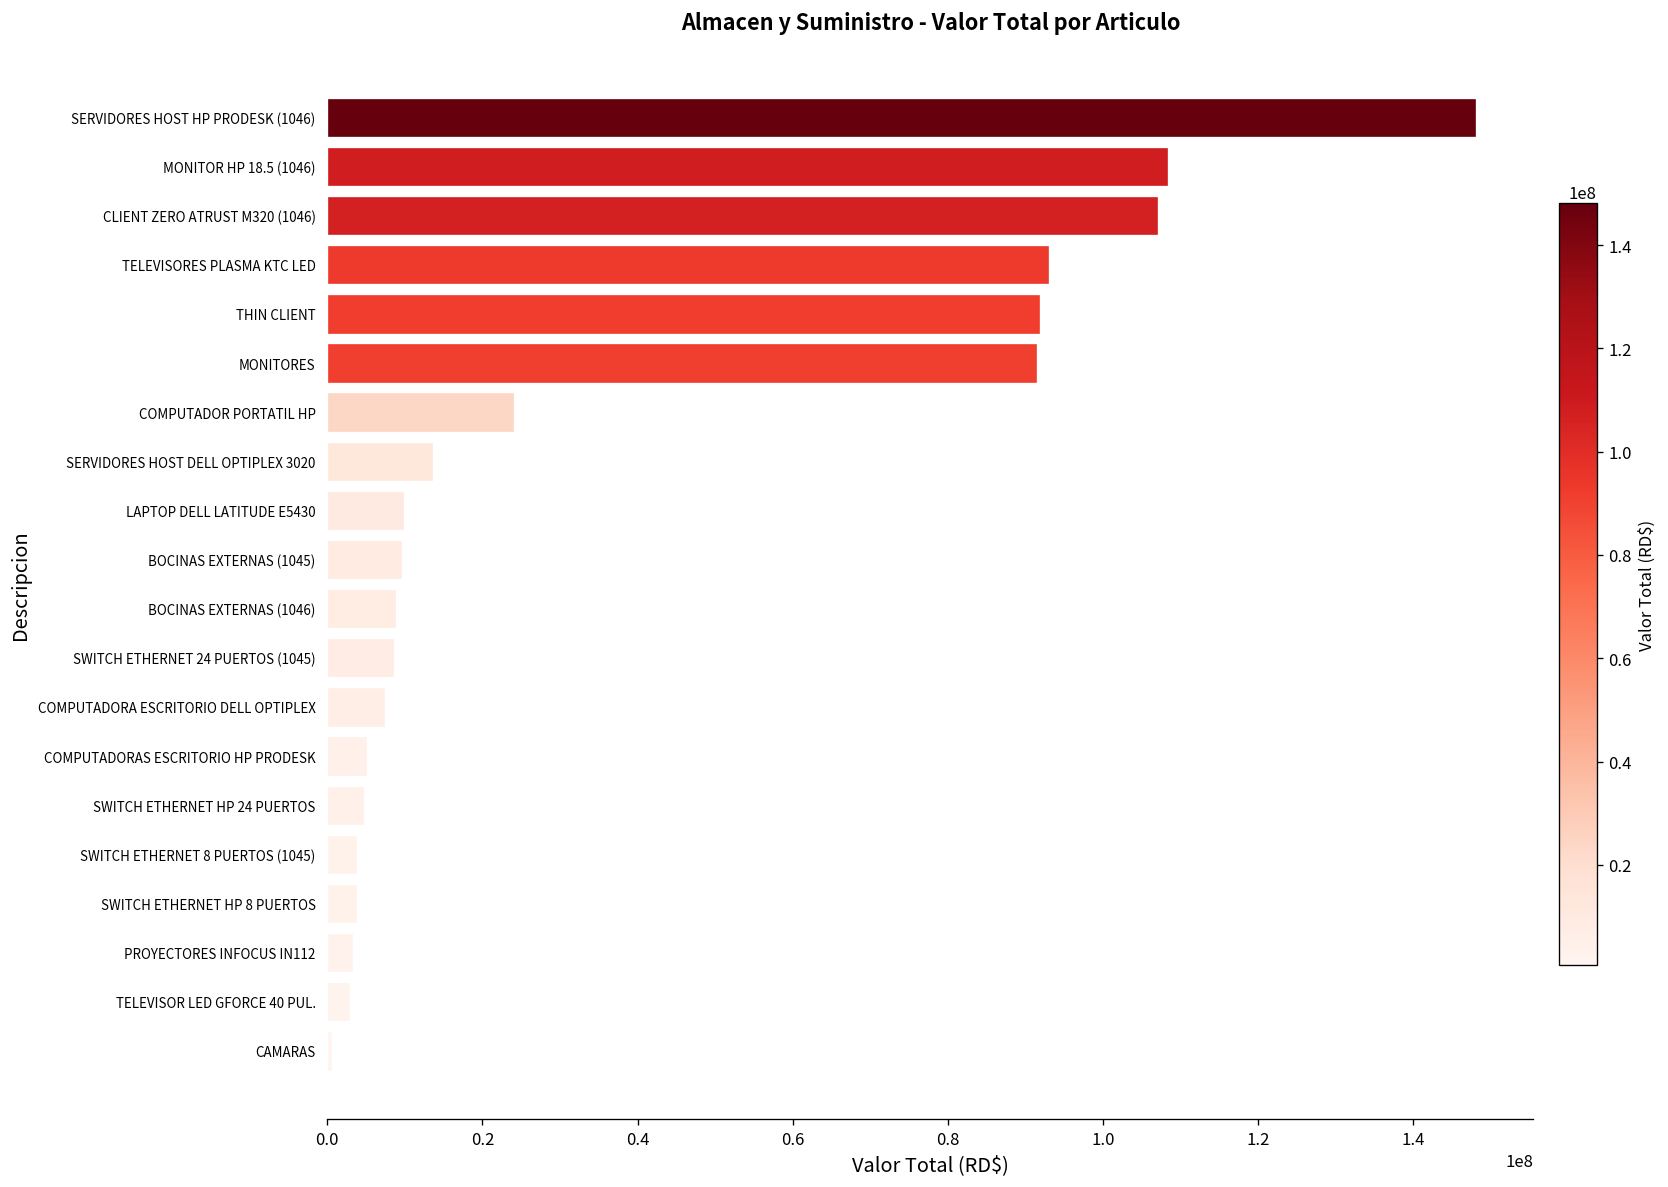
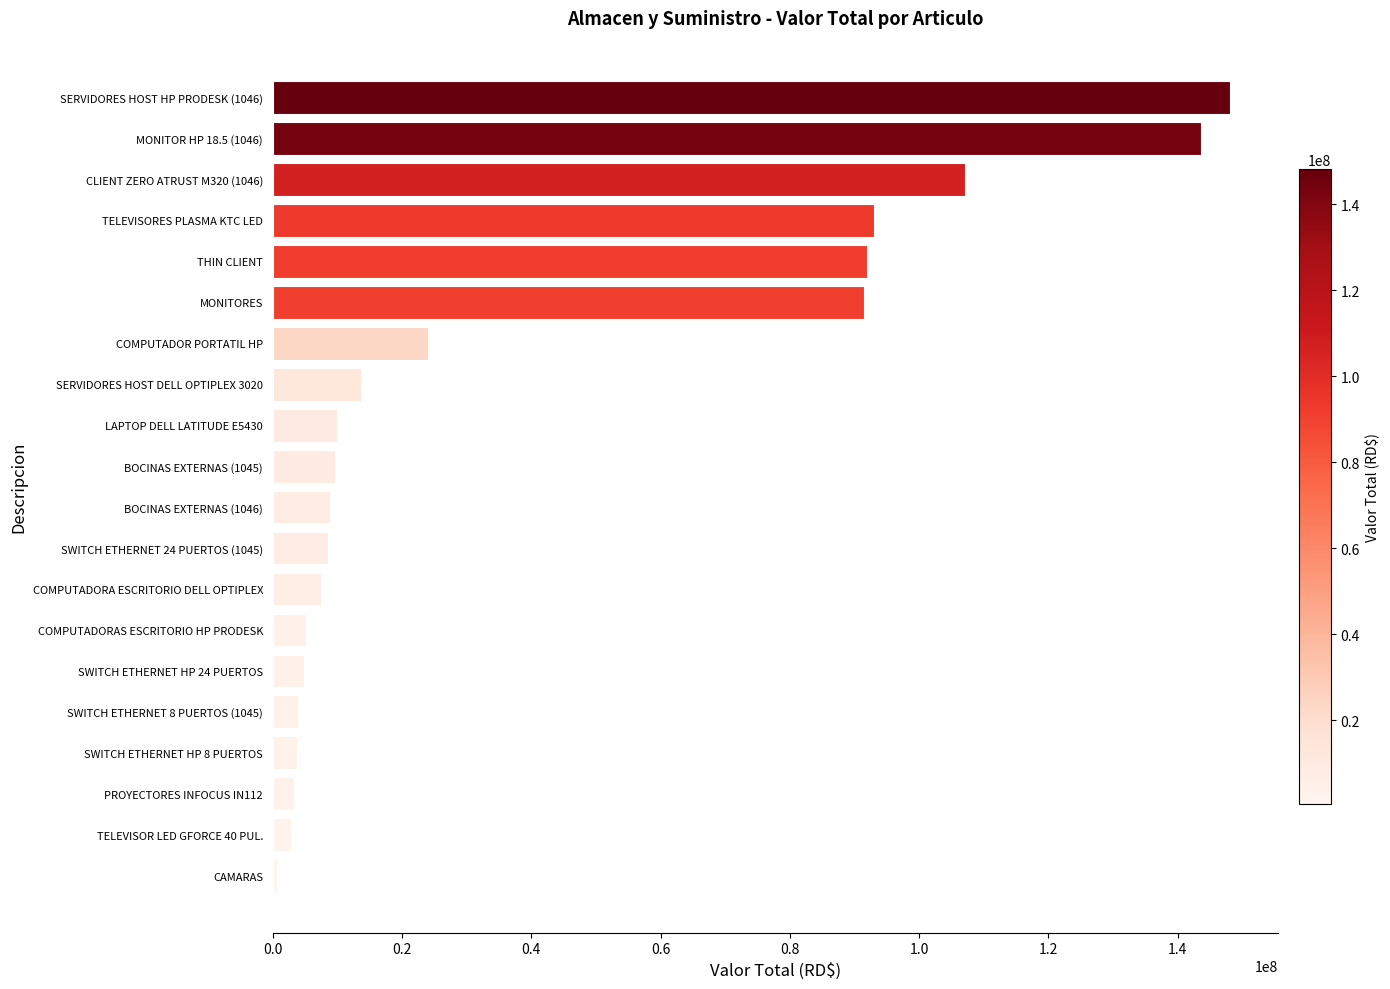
  {
    "SERVIDORES HOST HP PRODESK (1046)": 148000000,
-   "MONITOR HP 18.5 (1046)": 108000000,
+   "MONITOR HP 18.5 (1046)": 144000000,
    "CLIENT ZERO ATRUST M320 (1046)": 107000000,
    "TELEVISORES PLASMA KTC LED": 93000000,
    "THIN CLIENT": 92000000,
    "MONITORES": 92000000,
    "COMPUTADOR PORTATIL HP": 24000000,
    "SERVIDORES HOST DELL OPTIPLEX 3020": 14000000,
    "LAPTOP DELL LATITUDE E5430": 10000000,
    "BOCINAS EXTERNAS (1045)": 10000000,
    "BOCINAS EXTERNAS (1046)": 9000000,
    "SWITCH ETHERNET 24 PUERTOS (1045)": 9000000,
    "COMPUTADORA ESCRITORIO DELL OPTIPLEX": 7000000,
    "COMPUTADORAS ESCRITORIO HP PRODESK": 5000000,
    "SWITCH ETHERNET HP 24 PUERTOS": 5000000,
    "SWITCH ETHERNET 8 PUERTOS (1045)": 4000000,
    "SWITCH ETHERNET HP 8 PUERTOS": 4000000,
    "PROYECTORES INFOCUS IN112": 3000000,
    "TELEVISOR LED GFORCE 40 PUL.": 3000000,
    "CAMARAS": 1000000
  }
